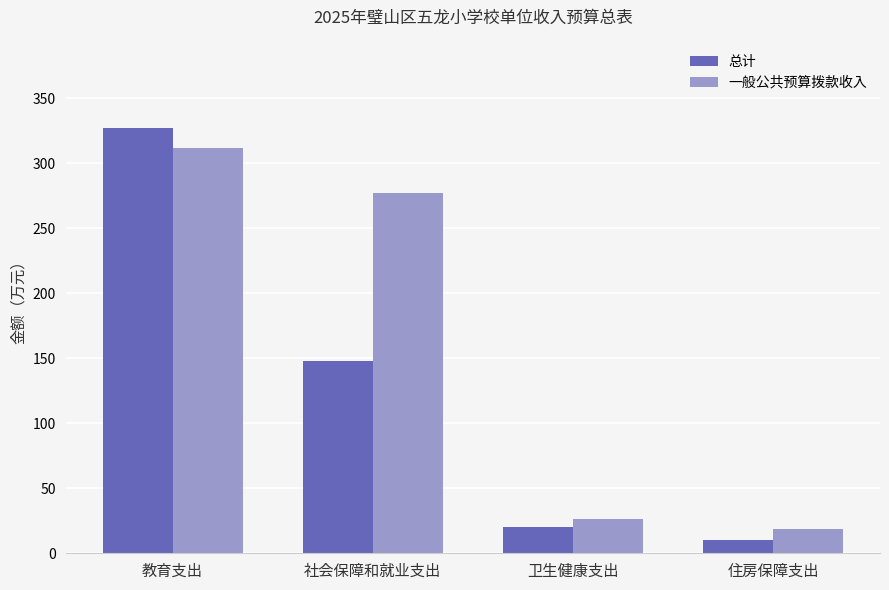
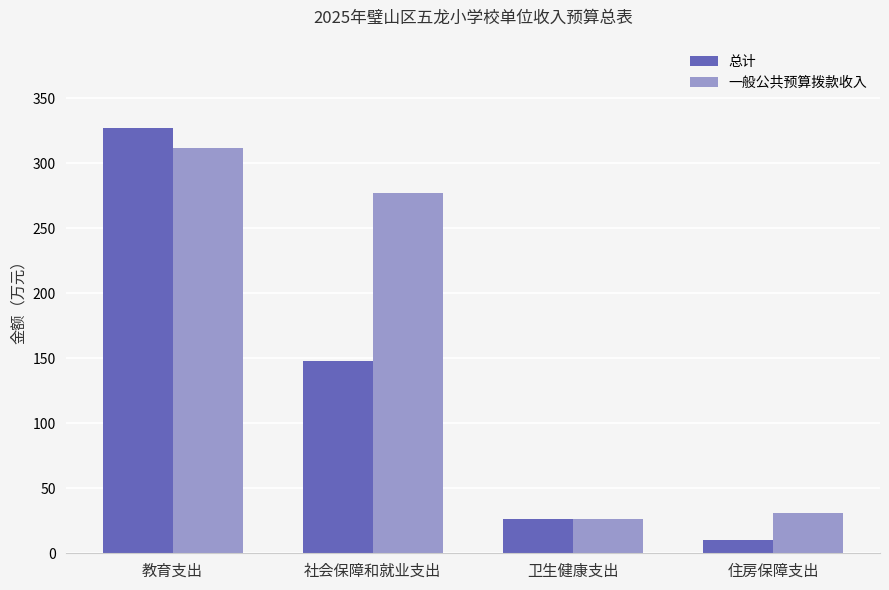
  {
    "总计": {
      "教育支出": 327,
      "社会保障和就业支出": 148,
-     "卫生健康支出": 20,
+     "卫生健康支出": 27,
      "住房保障支出": 11
    },
    "一般公共预算拨款收入": {
      "教育支出": 311,
      "社会保障和就业支出": 277,
      "卫生健康支出": 27,
-     "住房保障支出": 19
+     "住房保障支出": 31
    }
  }
